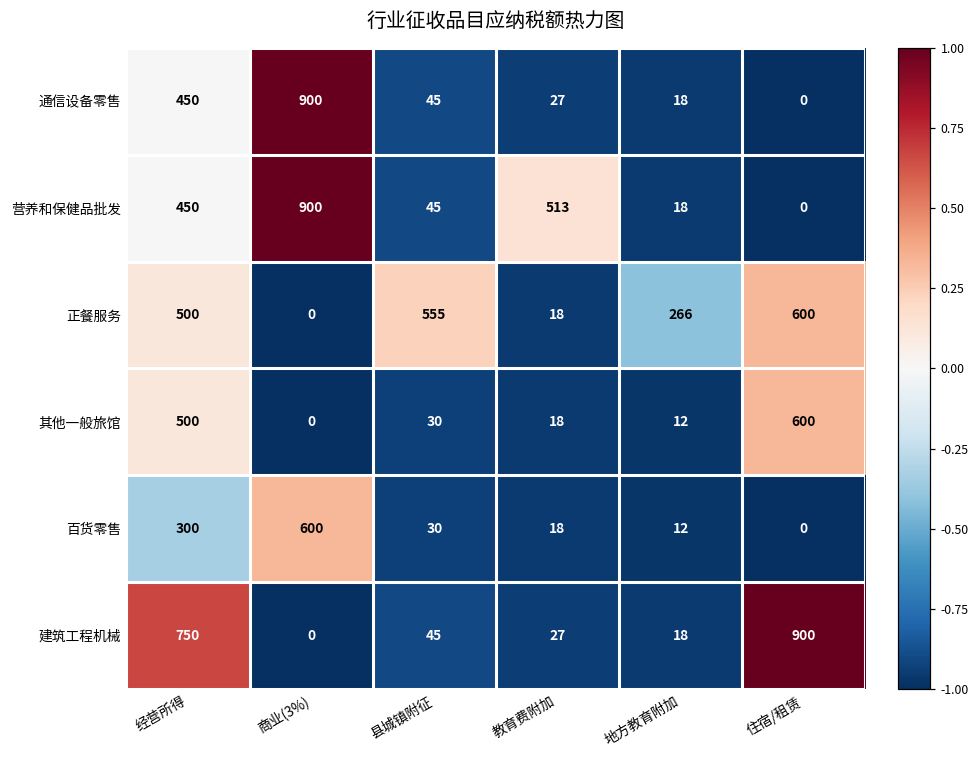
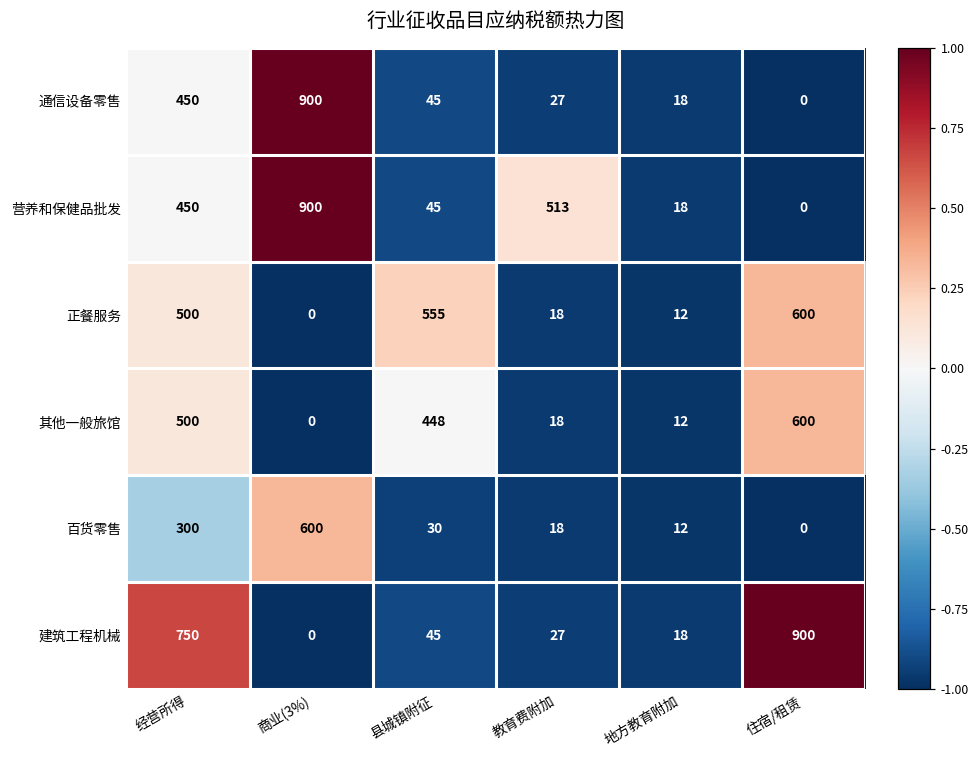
  {
    "通信设备零售": {
      "经营所得": 450,
      "商业(3%)": 900,
      "县城镇附征": 45,
      "教育费附加": 27,
      "地方教育附加": 18,
      "住宿/租赁": 0
    },
    "营养和保健品批发": {
      "经营所得": 450,
      "商业(3%)": 900,
      "县城镇附征": 45,
      "教育费附加": 513,
      "地方教育附加": 18,
      "住宿/租赁": 0
    },
    "正餐服务": {
      "经营所得": 500,
      "商业(3%)": 0,
      "县城镇附征": 555,
      "教育费附加": 18,
-     "地方教育附加": 266,
+     "地方教育附加": 12,
      "住宿/租赁": 600
    },
    "其他一般旅馆": {
      "经营所得": 500,
      "商业(3%)": 0,
-     "县城镇附征": 30,
+     "县城镇附征": 448,
      "教育费附加": 18,
      "地方教育附加": 12,
      "住宿/租赁": 600
    },
    "百货零售": {
      "经营所得": 300,
      "商业(3%)": 600,
      "县城镇附征": 30,
      "教育费附加": 18,
      "地方教育附加": 12,
      "住宿/租赁": 0
    },
    "建筑工程机械": {
      "经营所得": 750,
      "商业(3%)": 0,
      "县城镇附征": 45,
      "教育费附加": 27,
      "地方教育附加": 18,
      "住宿/租赁": 900
    }
  }
